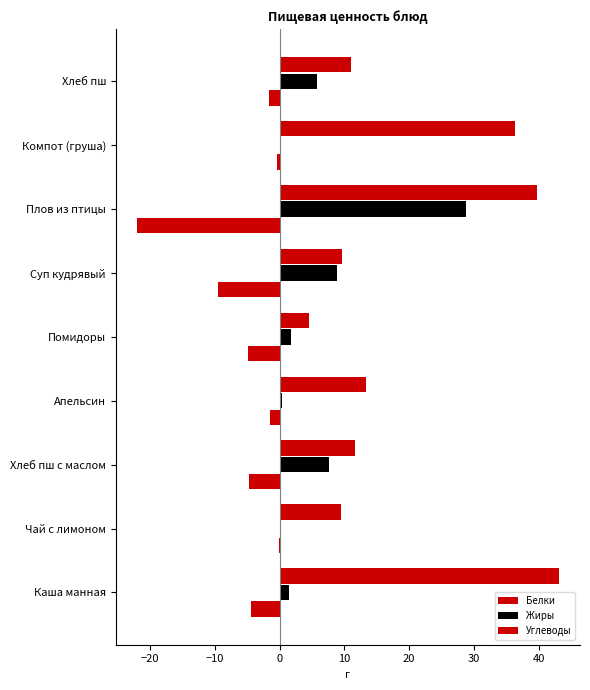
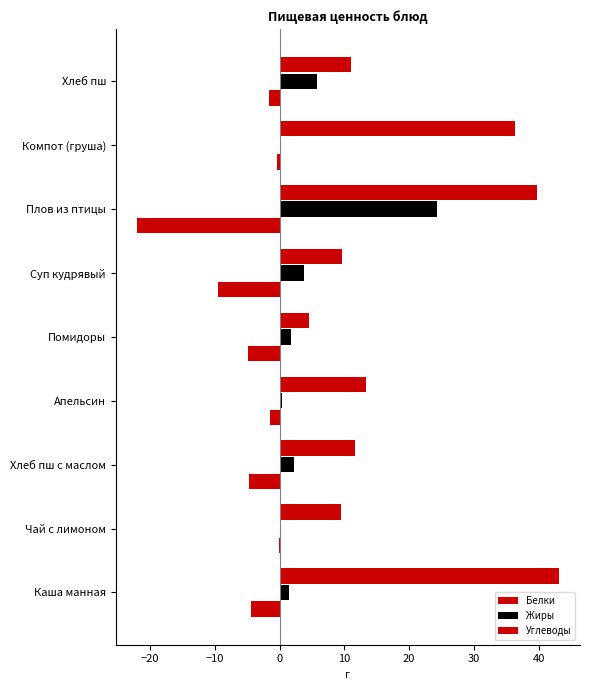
  {
    "Жиры": {
      "Хлеб пш": 6,
      "Компот (груша)": 0,
-     "Плов из птицы": 29,
-     "Суп кудрявый": 9,
+     "Плов из птицы": 24,
+     "Суп кудрявый": 4,
      "Помидоры": 2,
-     "Хлеб пш с маслом": 8,
+     "Хлеб пш с маслом": 2,
      "Чай с лимоном": 0,
      "Каша манная": 1
    }
  }
